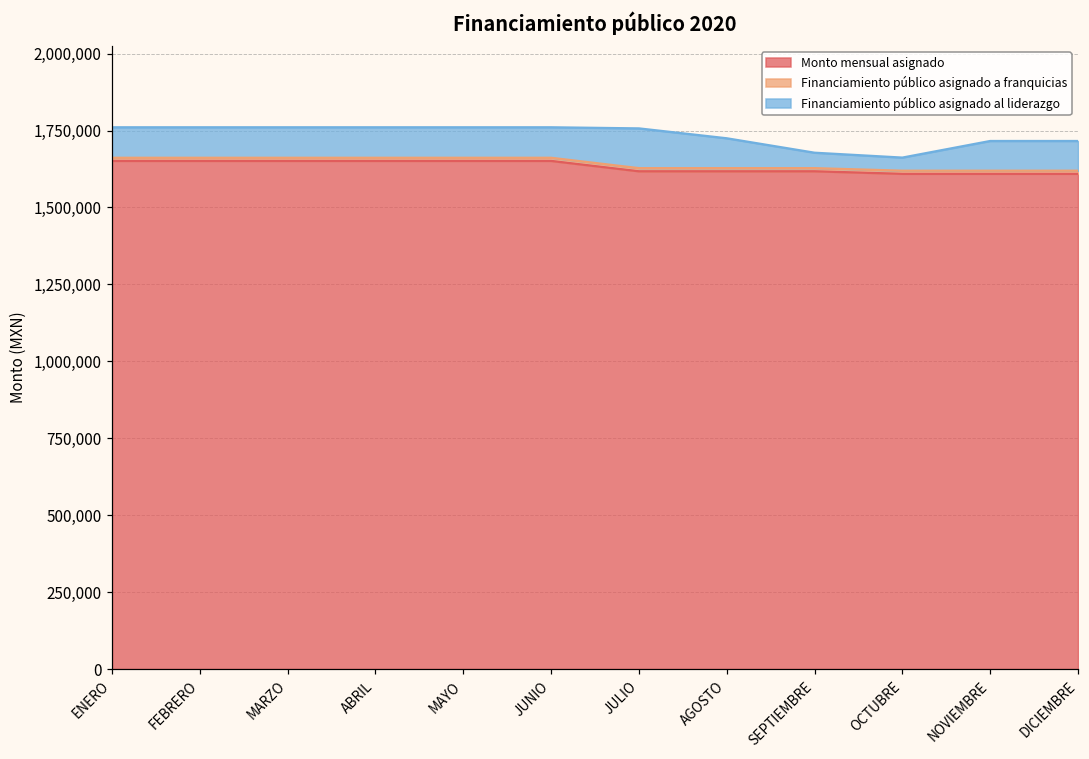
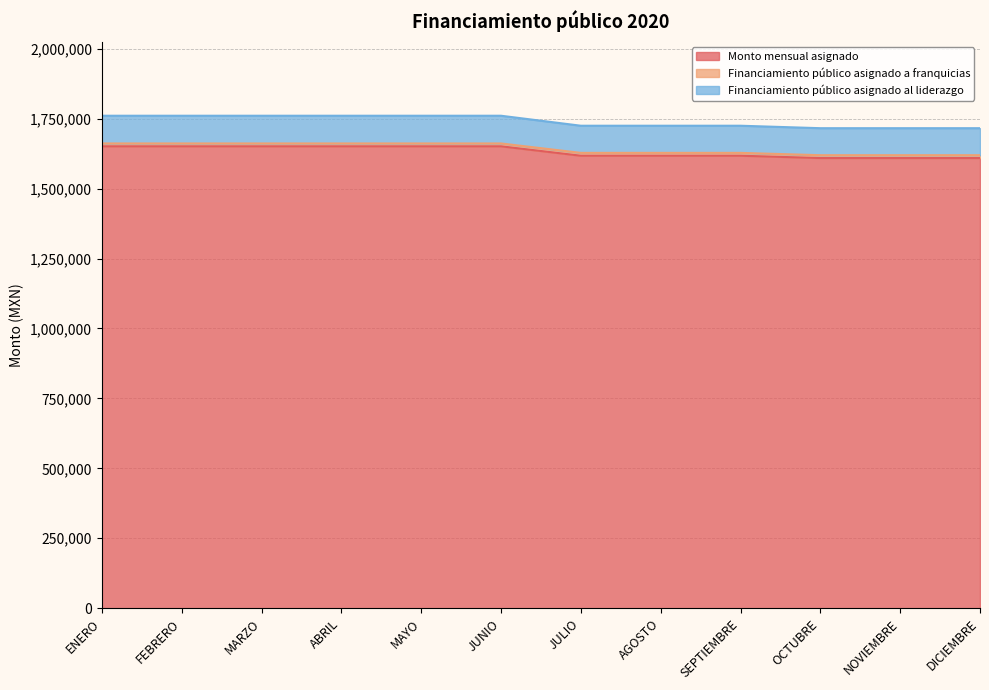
  {
    "Monto mensual asignado": {
      "ENERO": "1,650,000",
      "FEBRERO": "1,650,000",
      "MARZO": "1,650,000",
      "ABRIL": "1,650,000",
      "MAYO": "1,650,000",
      "JUNIO": "1,650,000",
      "JULIO": "1,620,000",
      "AGOSTO": "1,620,000",
      "SEPTIEMBRE": "1,620,000",
      "OCTUBRE": "1,610,000",
      "NOVIEMBRE": "1,610,000",
      "DICIEMBRE": "1,610,000"
    },
    "Financiamiento público asignado a franquicias": {
      "ENERO": "10,000",
      "FEBRERO": "10,000",
      "MARZO": "10,000",
      "ABRIL": "10,000",
      "MAYO": "10,000",
      "JUNIO": "10,000",
      "JULIO": "10,000",
      "AGOSTO": "10,000",
      "SEPTIEMBRE": "10,000",
      "OCTUBRE": "10,000",
      "NOVIEMBRE": "10,000",
      "DICIEMBRE": "10,000"
    },
    "Financiamiento público asignado al liderazgo": {
      "ENERO": "100,000",
      "FEBRERO": "100,000",
      "MARZO": "100,000",
      "ABRIL": "100,000",
      "MAYO": "100,000",
      "JUNIO": "100,000",
-     "JULIO": "130,000",
+     "JULIO": "100,000",
      "AGOSTO": "100,000",
-     "SEPTIEMBRE": "50,000",
-     "OCTUBRE": "40,000",
+     "SEPTIEMBRE": "100,000",
+     "OCTUBRE": "100,000",
      "NOVIEMBRE": "100,000",
      "DICIEMBRE": "100,000"
    }
  }
